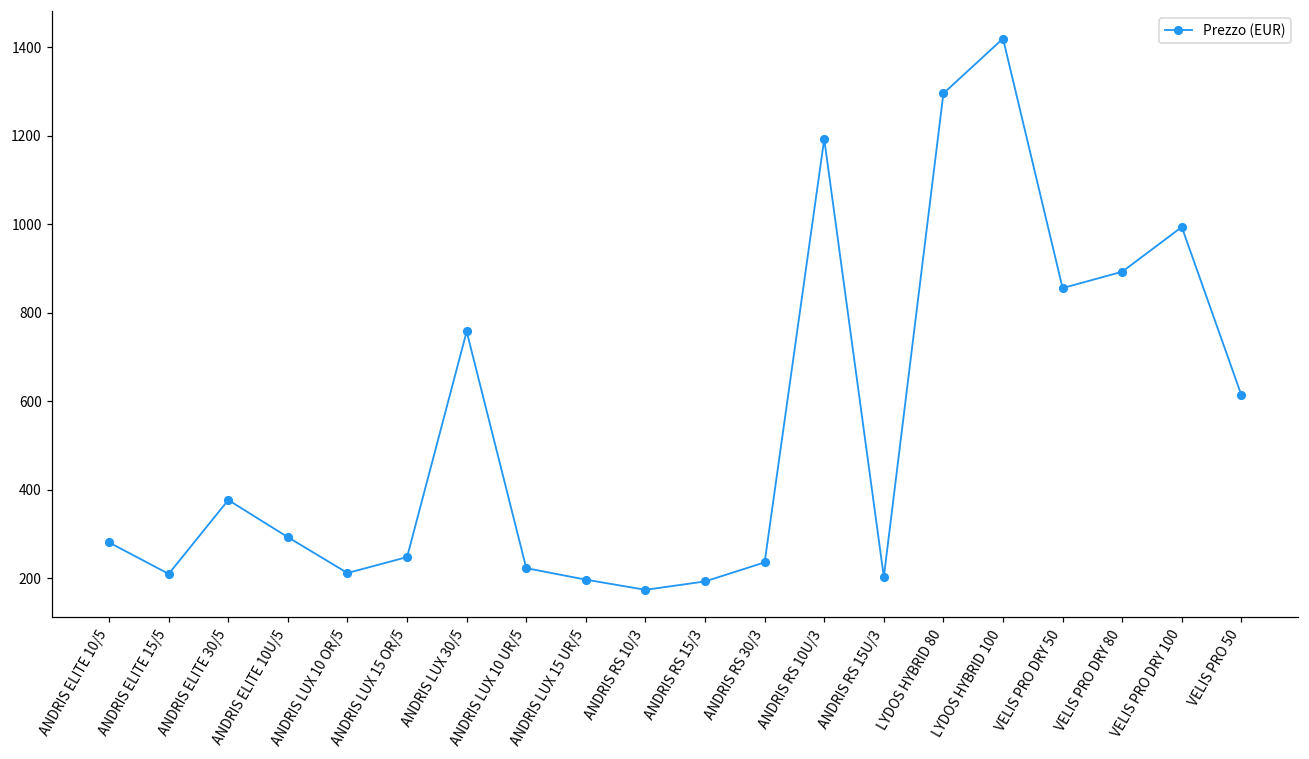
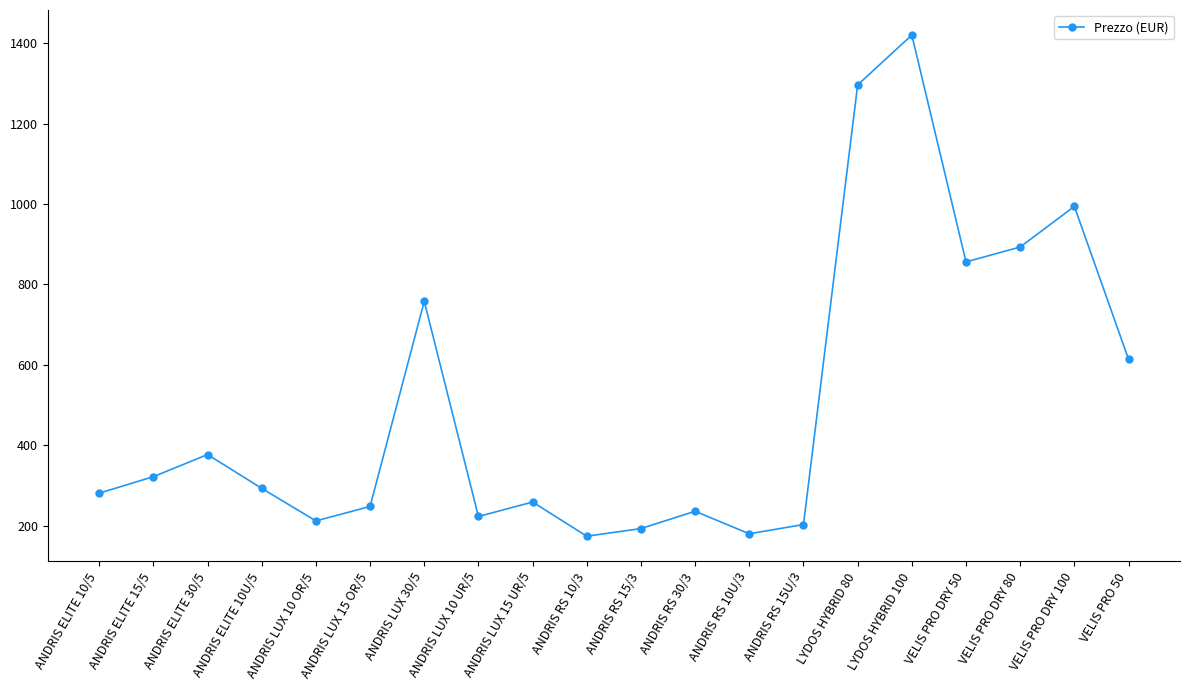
  {
    "ANDRIS ELITE 10/5": 280,
-   "ANDRIS ELITE 15/5": 210,
+   "ANDRIS ELITE 15/5": 320,
    "ANDRIS ELITE 30/5": 380,
    "ANDRIS ELITE 10U/5": 290,
    "ANDRIS LUX 10 OR/5": 210,
    "ANDRIS LUX 15 OR/5": 250,
    "ANDRIS LUX 30/5": 760,
    "ANDRIS LUX 10 UR/5": 220,
-   "ANDRIS LUX 15 UR/5": 200,
+   "ANDRIS LUX 15 UR/5": 260,
    "ANDRIS RS 10/3": 170,
    "ANDRIS RS 15/3": 190,
    "ANDRIS RS 30/3": 240,
-   "ANDRIS RS 10U/3": 1190,
+   "ANDRIS RS 10U/3": 180,
    "ANDRIS RS 15U/3": 200,
    "LYDOS HYBRID 80": 1300,
    "LYDOS HYBRID 100": 1420,
    "VELIS PRO DRY 50": 860,
    "VELIS PRO DRY 80": 890,
    "VELIS PRO DRY 100": 990,
    "VELIS PRO 50": 610
  }
